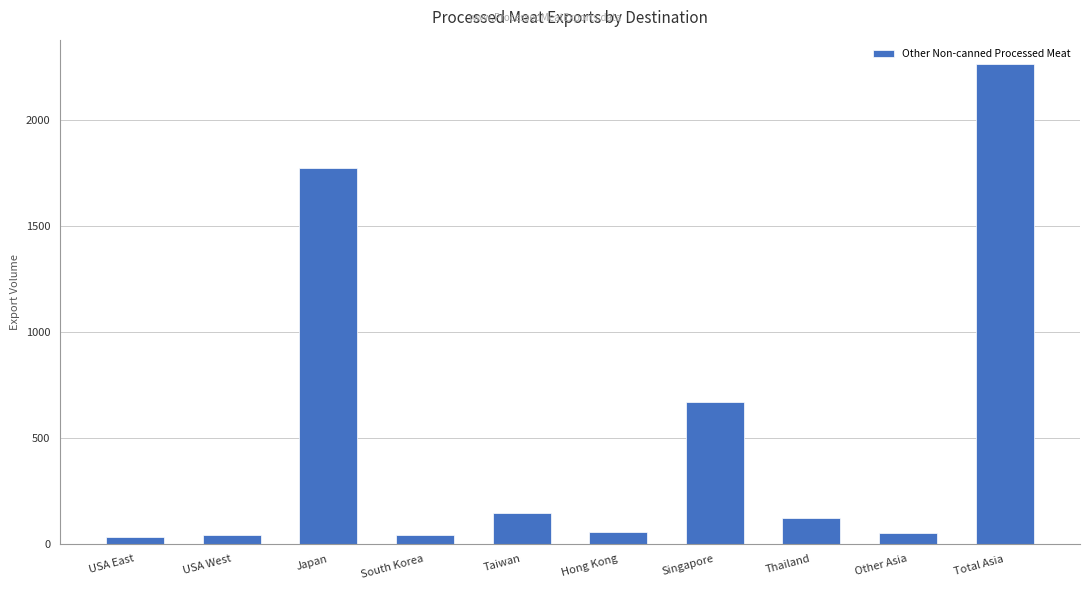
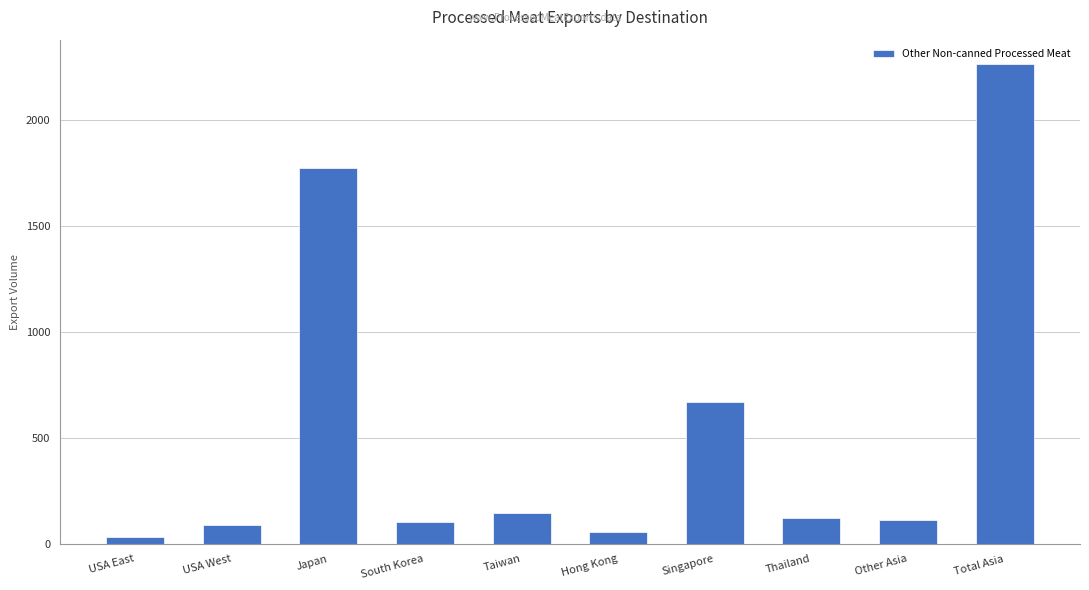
  {
    "USA East": 30,
-   "USA West": 40,
+   "USA West": 90,
    "Japan": 1770,
-   "South Korea": 40,
+   "South Korea": 110,
    "Taiwan": 150,
    "Hong Kong": 60,
    "Singapore": 670,
    "Thailand": 120,
-   "Other Asia": 50,
+   "Other Asia": 110,
    "Total Asia": 2260
  }
